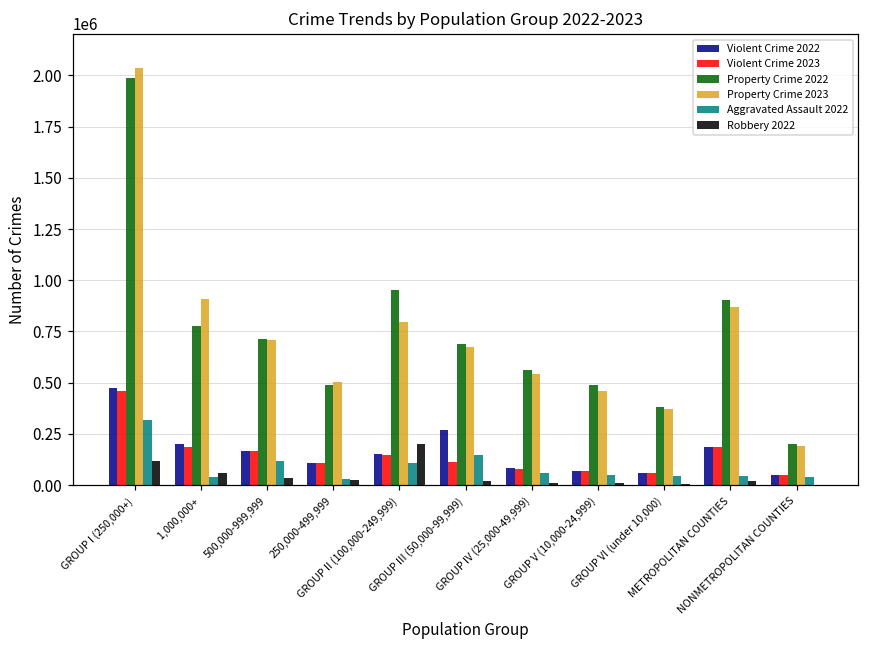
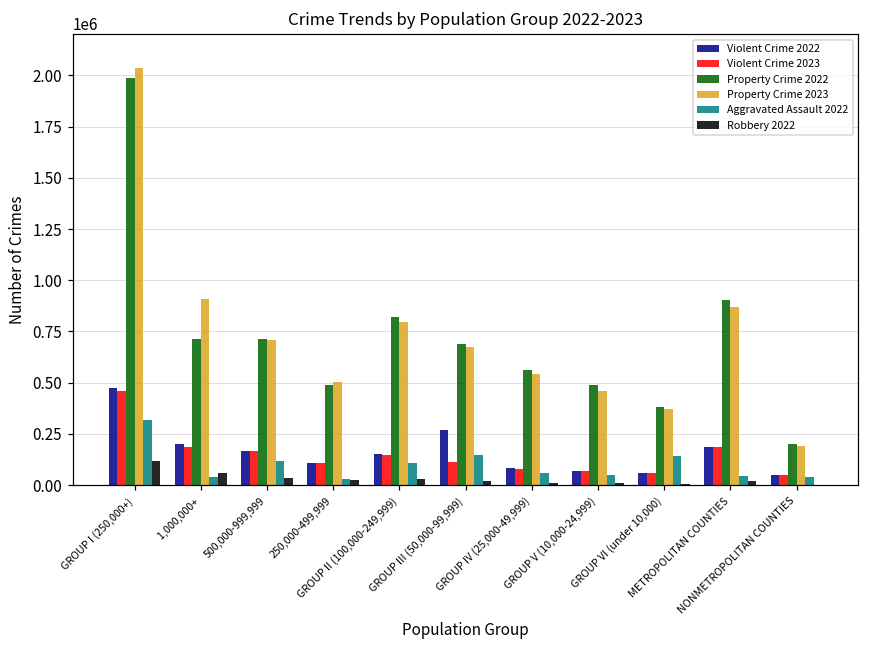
  {
    "Violent Crime 2022": {
      "GROUP I (250,000+)": 480000,
      "1,000,000+": 200000,
      "500,000-999,999": 170000,
      "250,000-499,999": 110000,
      "GROUP II (100,000-249,999)": 150000,
      "GROUP III (50,000-99,999)": 270000,
      "GROUP IV (25,000-49,999)": 80000,
      "GROUP V (10,000-24,999)": 70000,
      "GROUP VI (under 10,000)": 60000,
      "METROPOLITAN COUNTIES": 190000,
      "NONMETROPOLITAN COUNTIES": 50000
    },
    "Violent Crime 2023": {
      "GROUP I (250,000+)": 460000,
      "1,000,000+": 190000,
      "500,000-999,999": 160000,
      "250,000-499,999": 110000,
      "GROUP II (100,000-249,999)": 150000,
      "GROUP III (50,000-99,999)": 110000,
      "GROUP IV (25,000-49,999)": 80000,
      "GROUP V (10,000-24,999)": 70000,
      "GROUP VI (under 10,000)": 60000,
      "METROPOLITAN COUNTIES": 180000,
      "NONMETROPOLITAN COUNTIES": 50000
    },
    "Property Crime 2022": {
      "GROUP I (250,000+)": 1990000,
-     "1,000,000+": 780000,
+     "1,000,000+": 710000,
      "500,000-999,999": 720000,
      "250,000-499,999": 490000,
-     "GROUP II (100,000-249,999)": 950000,
+     "GROUP II (100,000-249,999)": 820000,
      "GROUP III (50,000-99,999)": 690000,
      "GROUP IV (25,000-49,999)": 560000,
      "GROUP V (10,000-24,999)": 490000,
      "GROUP VI (under 10,000)": 380000,
      "METROPOLITAN COUNTIES": 900000,
      "NONMETROPOLITAN COUNTIES": 200000
    },
    "Property Crime 2023": {
      "GROUP I (250,000+)": 2040000,
      "1,000,000+": 910000,
      "500,000-999,999": 710000,
      "250,000-499,999": 500000,
      "GROUP II (100,000-249,999)": 790000,
      "GROUP III (50,000-99,999)": 670000,
      "GROUP IV (25,000-49,999)": 540000,
      "GROUP V (10,000-24,999)": 460000,
      "GROUP VI (under 10,000)": 370000,
      "METROPOLITAN COUNTIES": 870000,
      "NONMETROPOLITAN COUNTIES": 190000
    },
    "Aggravated Assault 2022": {
      "GROUP I (250,000+)": 320000,
      "1,000,000+": 40000,
      "500,000-999,999": 120000,
      "250,000-499,999": 30000,
      "GROUP II (100,000-249,999)": 110000,
      "GROUP III (50,000-99,999)": 140000,
      "GROUP IV (25,000-49,999)": 60000,
      "GROUP V (10,000-24,999)": 50000,
-     "GROUP VI (under 10,000)": 40000,
+     "GROUP VI (under 10,000)": 140000,
      "METROPOLITAN COUNTIES": 50000,
      "NONMETROPOLITAN COUNTIES": 40000
    },
    "Robbery 2022": {
      "GROUP I (250,000+)": 120000,
      "1,000,000+": 60000,
      "500,000-999,999": 40000,
      "250,000-499,999": 20000,
-     "GROUP II (100,000-249,999)": 200000,
+     "GROUP II (100,000-249,999)": 30000,
      "GROUP III (50,000-99,999)": 20000,
      "METROPOLITAN COUNTIES": 20000
    }
  }
